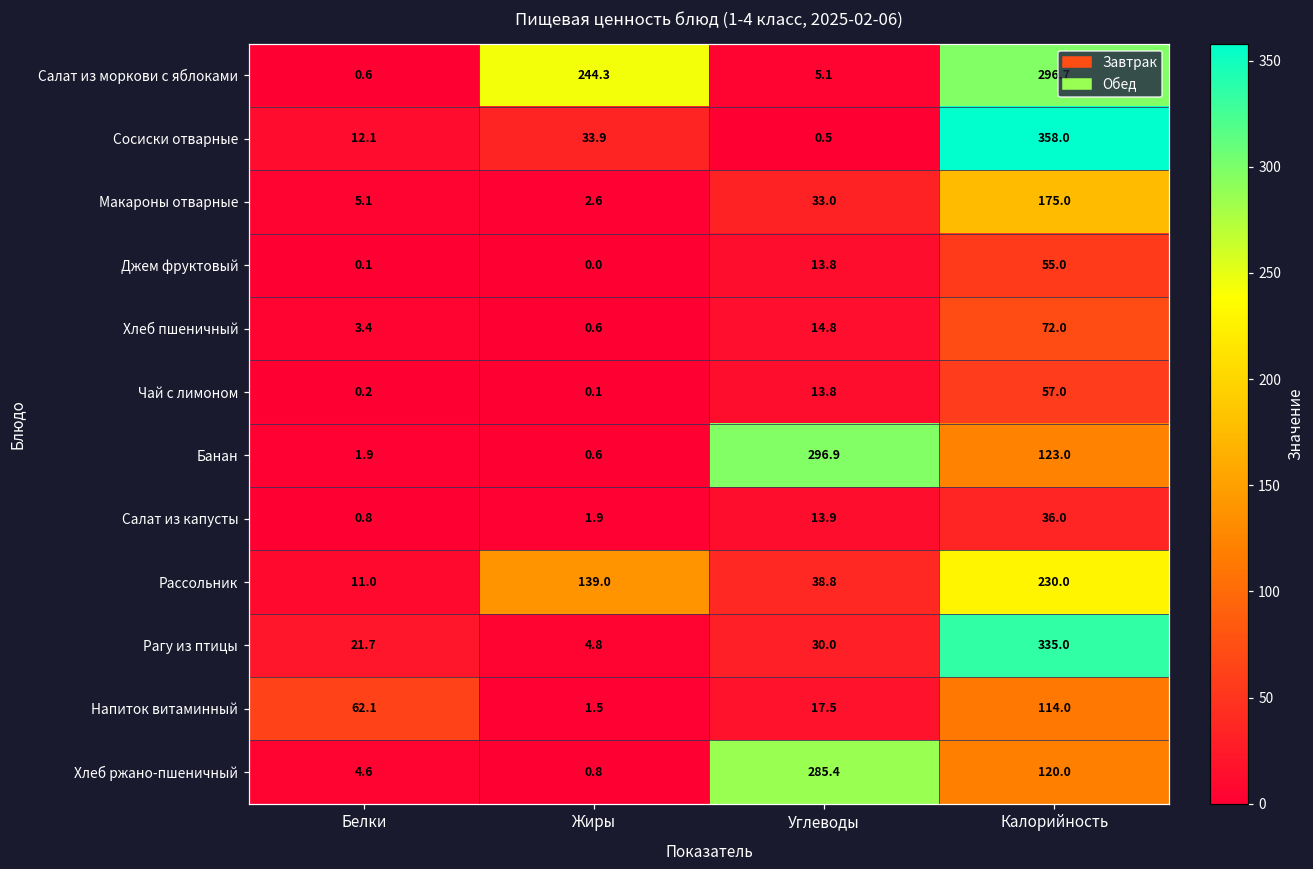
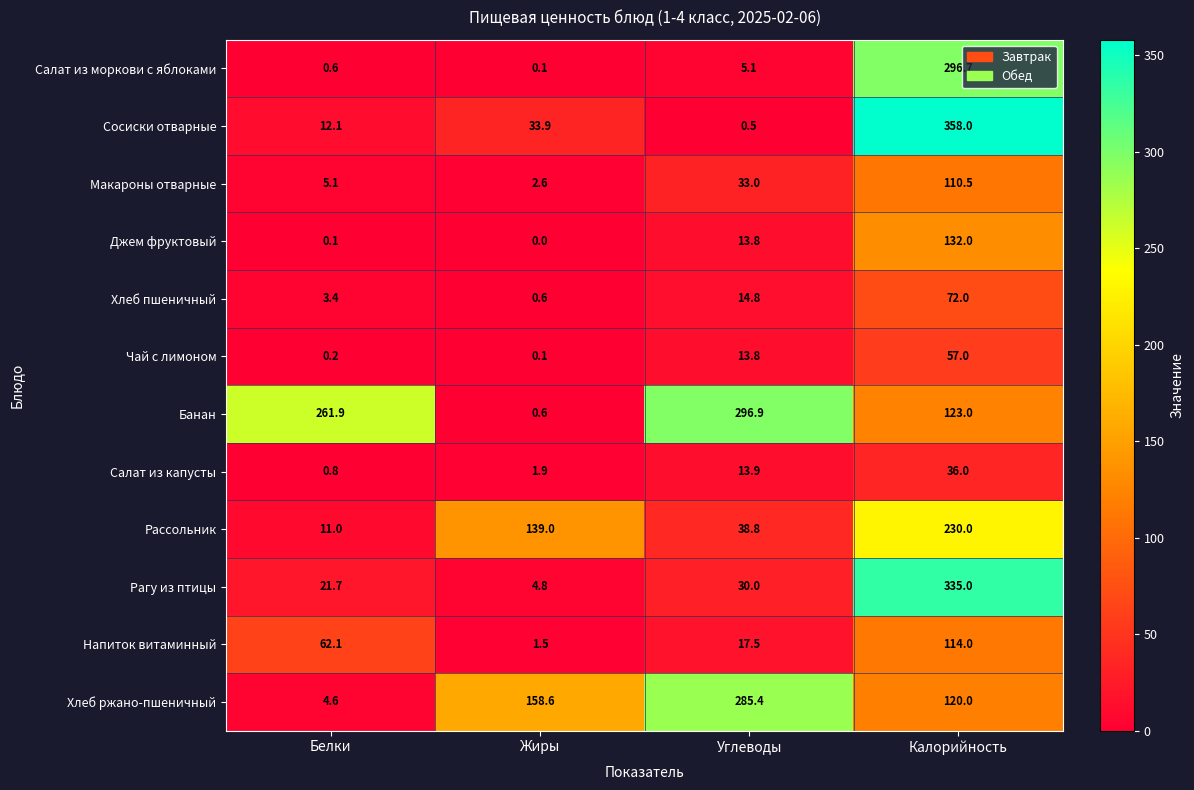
  {
    "Салат из моркови с яблоками": {
      "Белки": 0.6,
-     "Жиры": 244.3,
+     "Жиры": 0.1,
      "Углеводы": 5.1
    },
    "Сосиски отварные": {
      "Белки": 12.1,
      "Жиры": 33.9,
      "Углеводы": 0.5,
      "Калорийность": 358.0
    },
    "Макароны отварные": {
      "Белки": 5.1,
      "Жиры": 2.6,
      "Углеводы": 33.0,
-     "Калорийность": 175.0
+     "Калорийность": 110.5
    },
    "Джем фруктовый": {
      "Белки": 0.1,
      "Жиры": 0.0,
      "Углеводы": 13.8,
-     "Калорийность": 55.0
+     "Калорийность": 132.0
    },
    "Хлеб пшеничный": {
      "Белки": 3.4,
      "Жиры": 0.6,
      "Углеводы": 14.8,
      "Калорийность": 72.0
    },
    "Чай с лимоном": {
      "Белки": 0.2,
      "Жиры": 0.1,
      "Углеводы": 13.8,
      "Калорийность": 57.0
    },
    "Банан": {
-     "Белки": 1.9,
+     "Белки": 261.9,
      "Жиры": 0.6,
      "Углеводы": 296.9,
      "Калорийность": 123.0
    },
    "Салат из капусты": {
      "Белки": 0.8,
      "Жиры": 1.9,
      "Углеводы": 13.9,
      "Калорийность": 36.0
    },
    "Рассольник": {
      "Белки": 11.0,
      "Жиры": 139.0,
      "Углеводы": 38.8,
      "Калорийность": 230.0
    },
    "Рагу из птицы": {
      "Белки": 21.7,
      "Жиры": 4.8,
      "Углеводы": 30.0,
      "Калорийность": 335.0
    },
    "Напиток витаминный": {
      "Белки": 62.1,
      "Жиры": 1.5,
      "Углеводы": 17.5,
      "Калорийность": 114.0
    },
    "Хлеб ржано-пшеничный": {
      "Белки": 4.6,
-     "Жиры": 0.8,
+     "Жиры": 158.6,
      "Углеводы": 285.4,
      "Калорийность": 120.0
    }
  }
